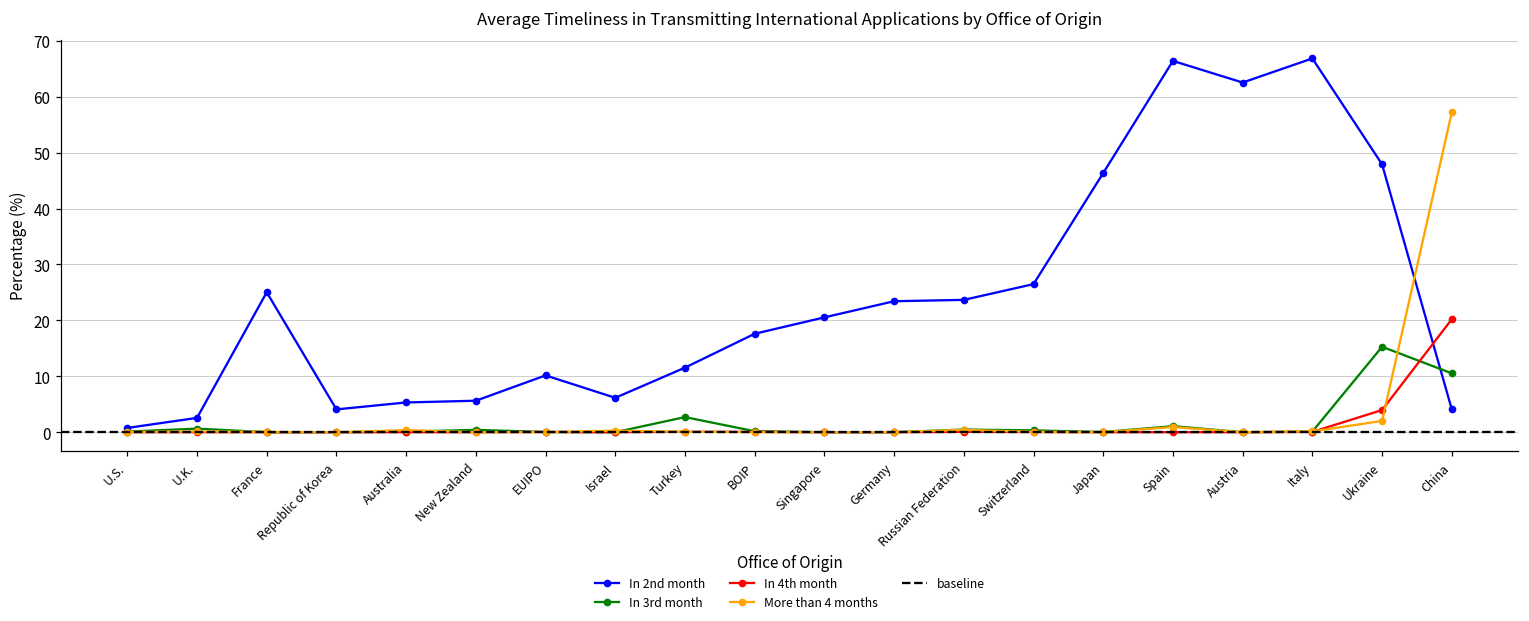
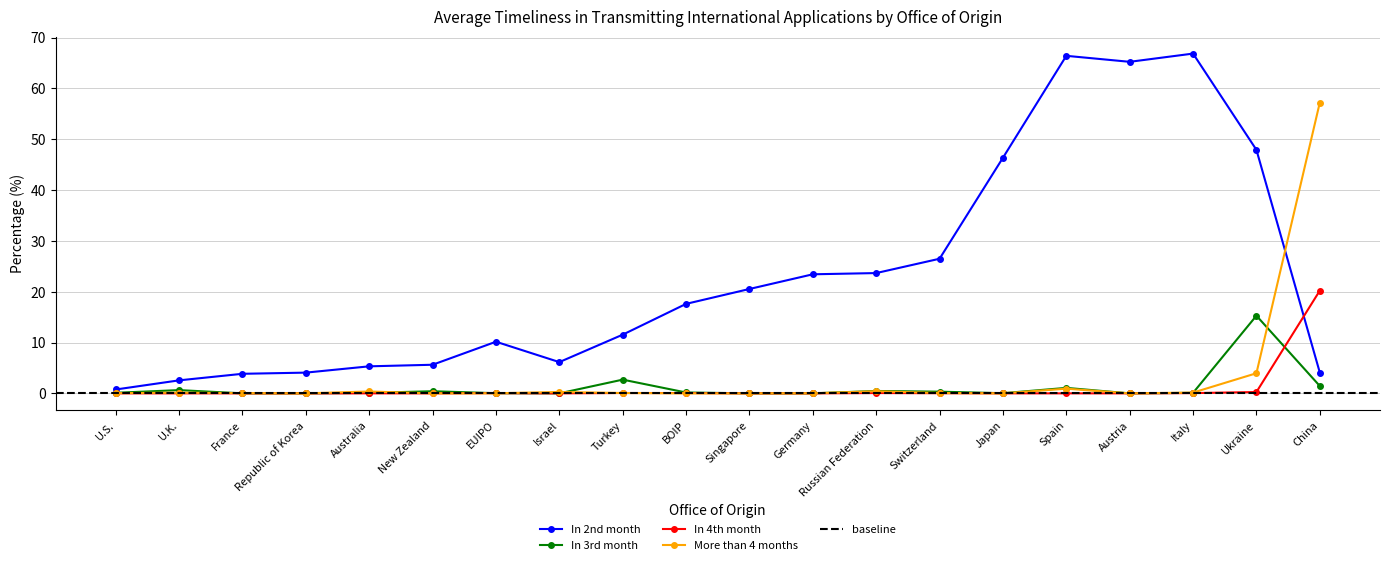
  {
    "In 2nd month": {
      "U.S.": 1,
      "U.K.": 3,
-     "France": 25,
+     "France": 4,
      "Republic of Korea": 4,
      "Australia": 5,
      "New Zealand": 6,
      "EUIPO": 10,
      "Israel": 6,
      "Turkey": 12,
      "BOIP": 18,
      "Singapore": 21,
      "Germany": 23,
      "Russian Federation": 24,
      "Switzerland": 26,
      "Japan": 46,
      "Spain": 66,
-     "Austria": 63,
+     "Austria": 65,
      "Italy": 67,
      "Ukraine": 48,
      "China": 4
    },
    "In 3rd month": {
      "Turkey": 3,
      "Ukraine": 15,
-     "China": 11
+     "China": 1
    },
    "In 4th month": {
      "Spain": 0,
-     "Ukraine": 4,
+     "Ukraine": 0,
      "China": 20
    },
    "More than 4 months": {
-     "Ukraine": 2,
+     "Ukraine": 4,
      "China": 57
    }
  }
